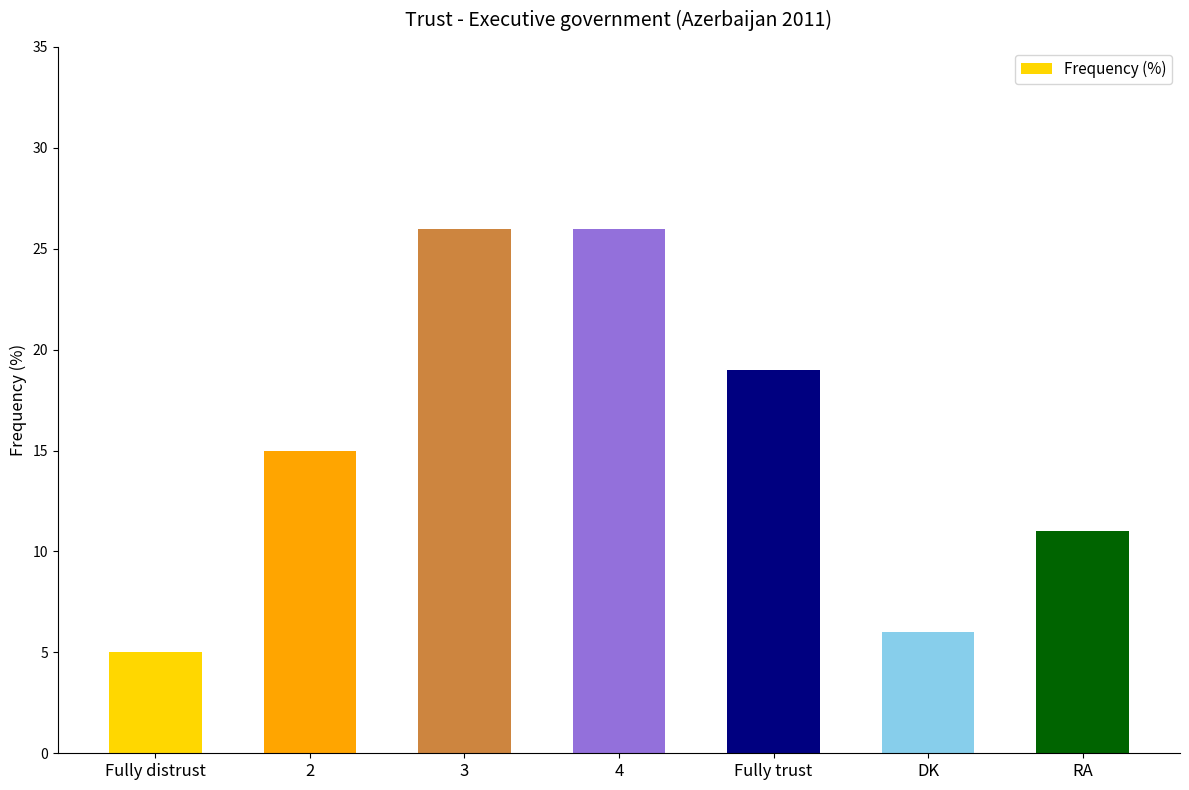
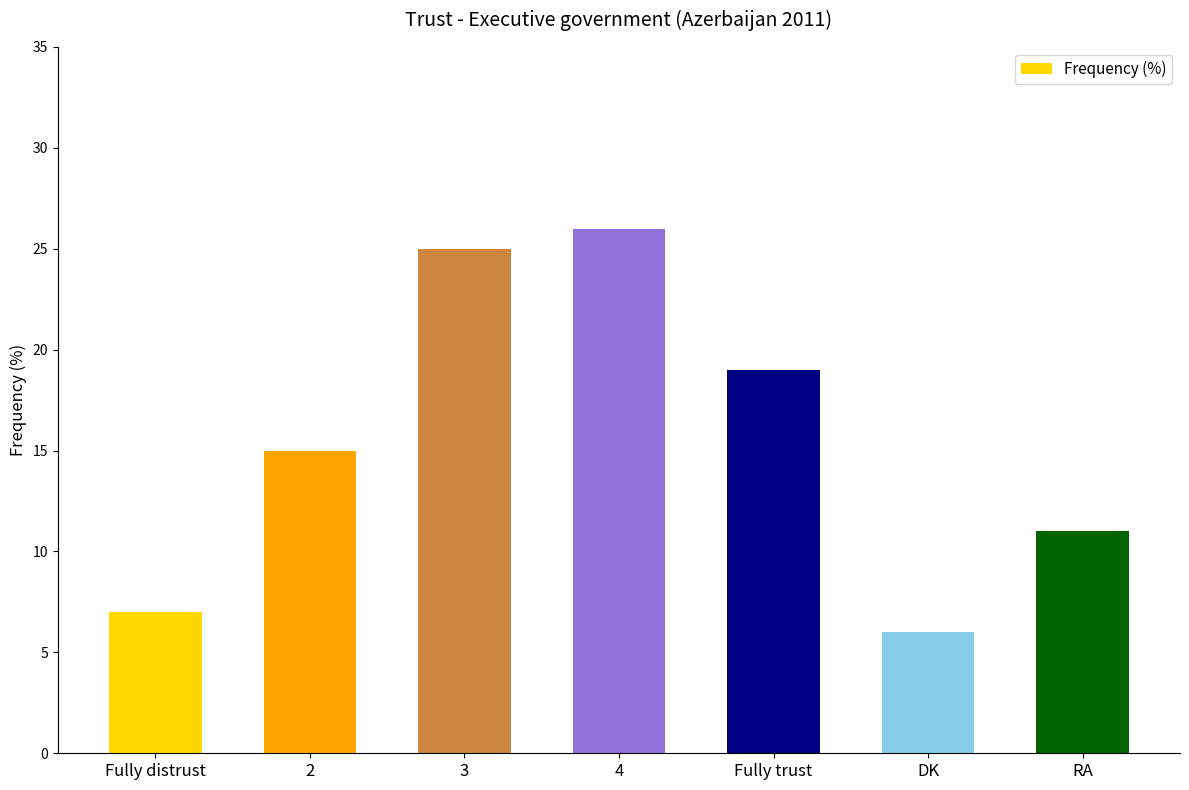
  {
-   "Fully distrust": 5,
+   "Fully distrust": 7,
    "2": 15,
-   "3": 26,
+   "3": 25,
    "4": 26,
    "Fully trust": 19,
    "DK": 6,
    "RA": 11
  }
